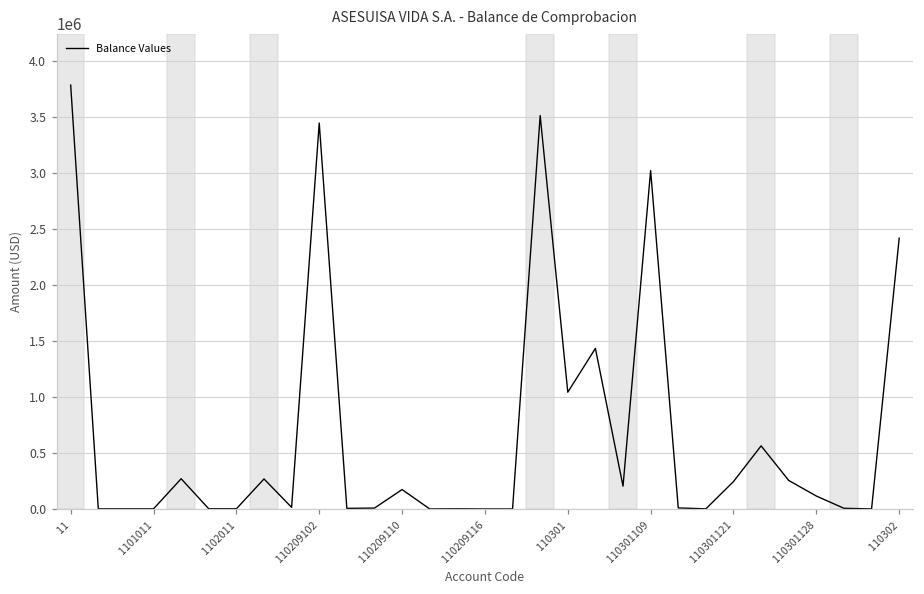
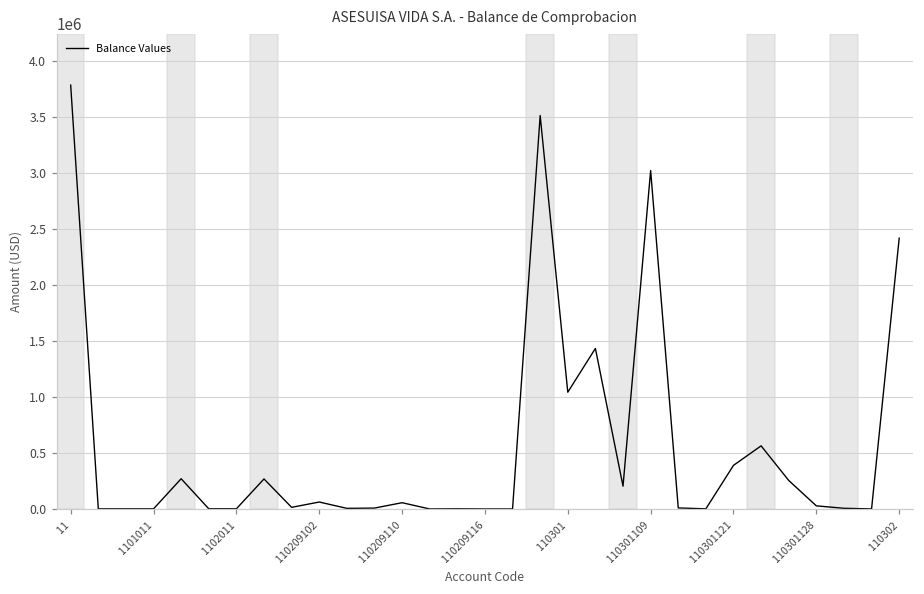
  {
    "11": 3790000,
    "1101011": 0,
    "1102011": 0,
-   "110209102": 3450000,
-   "110209110": 170000,
+   "110209102": 60000,
+   "110209110": 60000,
    "110209116": 0,
    "110301": 1040000,
    "110301109": 3020000,
-   "110301121": 250000,
-   "110301128": 120000,
+   "110301121": 390000,
+   "110301128": 30000,
    "110302": 2420000
  }
